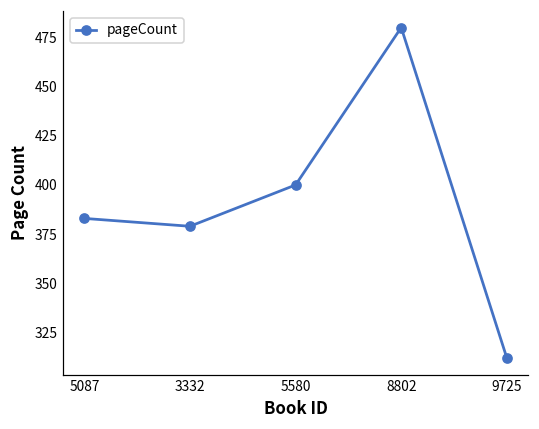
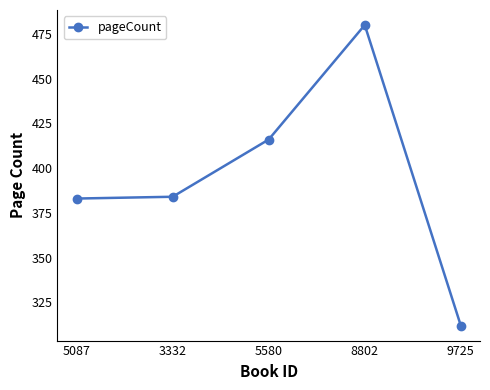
  {
    "5087": 383,
-   "3332": 379,
-   "5580": 400,
+   "3332": 384,
+   "5580": 416,
    "8802": 480,
    "9725": 312
  }
